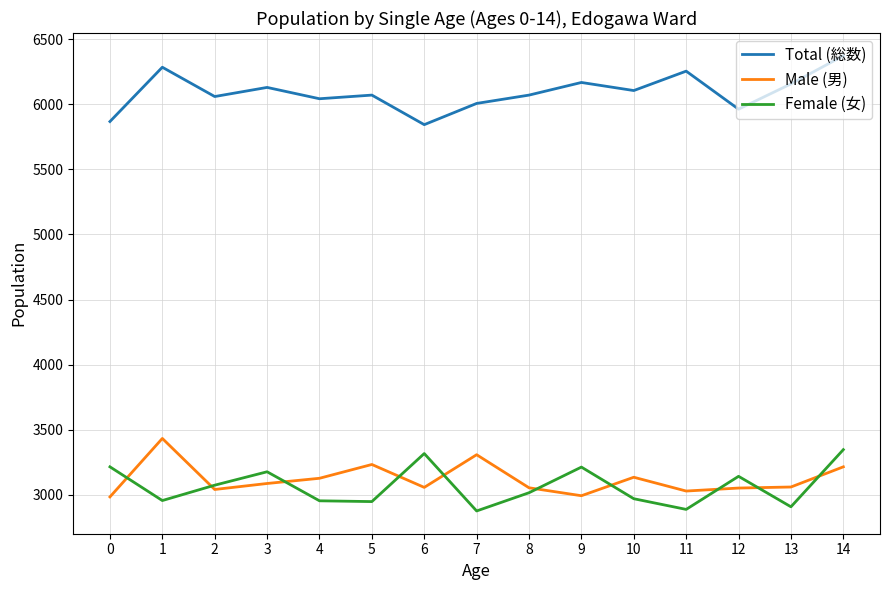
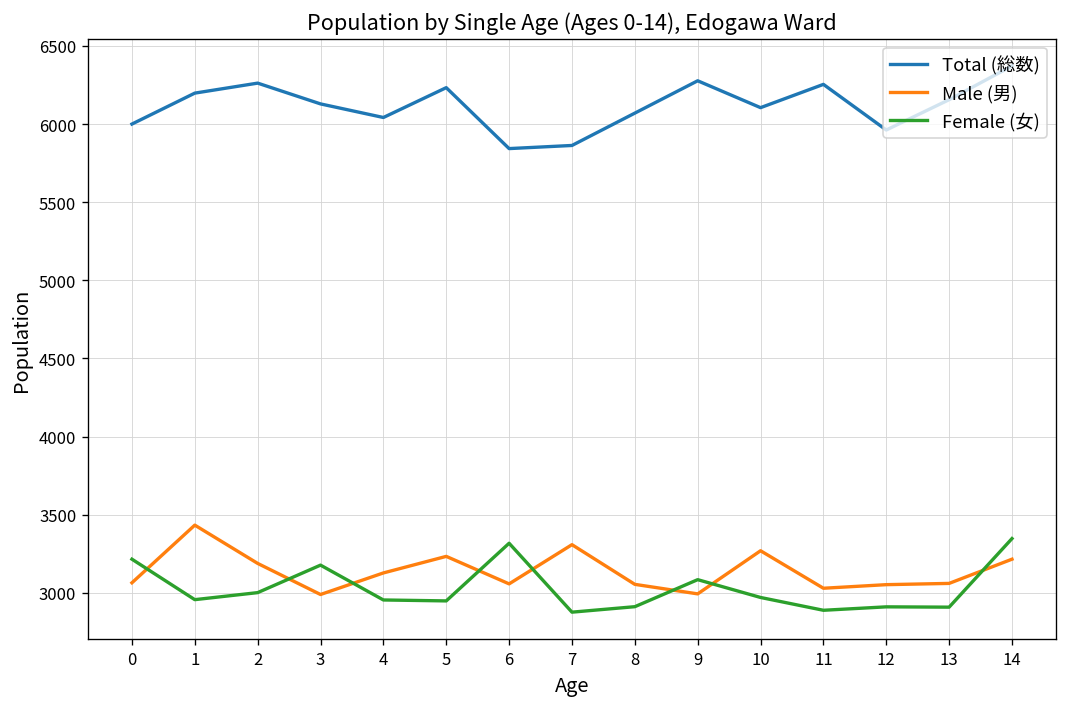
  {
    "Total (総数)": {
-     "0": 5870,
-     "1": 6280,
-     "2": 6060,
+     "0": 6000,
+     "1": 6200,
+     "2": 6260,
      "3": 6130,
      "4": 6040,
-     "5": 6070,
+     "5": 6230,
      "6": 5840,
-     "7": 6010,
+     "7": 5860,
      "8": 6070,
-     "9": 6170,
+     "9": 6280,
      "10": 6110,
      "11": 6250
    },
    "Male (男)": {
-     "0": 2980,
+     "0": 3060,
      "1": 3430,
-     "2": 3040,
-     "3": 3090,
+     "2": 3190,
+     "3": 2990,
      "4": 3130,
      "5": 3230,
      "6": 3060,
      "7": 3310,
      "8": 3050,
      "9": 2990,
-     "10": 3140,
+     "10": 3270,
      "11": 3030,
      "12": 3050,
      "13": 3060,
      "14": 3220
    },
    "Female (女)": {
      "0": 3220,
      "1": 2960,
-     "2": 3070,
+     "2": 3000,
      "3": 3180,
      "4": 2950,
      "5": 2950,
      "6": 3320,
      "7": 2880,
-     "8": 3020,
-     "9": 3210,
+     "8": 2910,
+     "9": 3080,
      "10": 2970,
      "11": 2890,
-     "12": 3140,
+     "12": 2910,
      "13": 2910,
      "14": 3350
    }
  }
